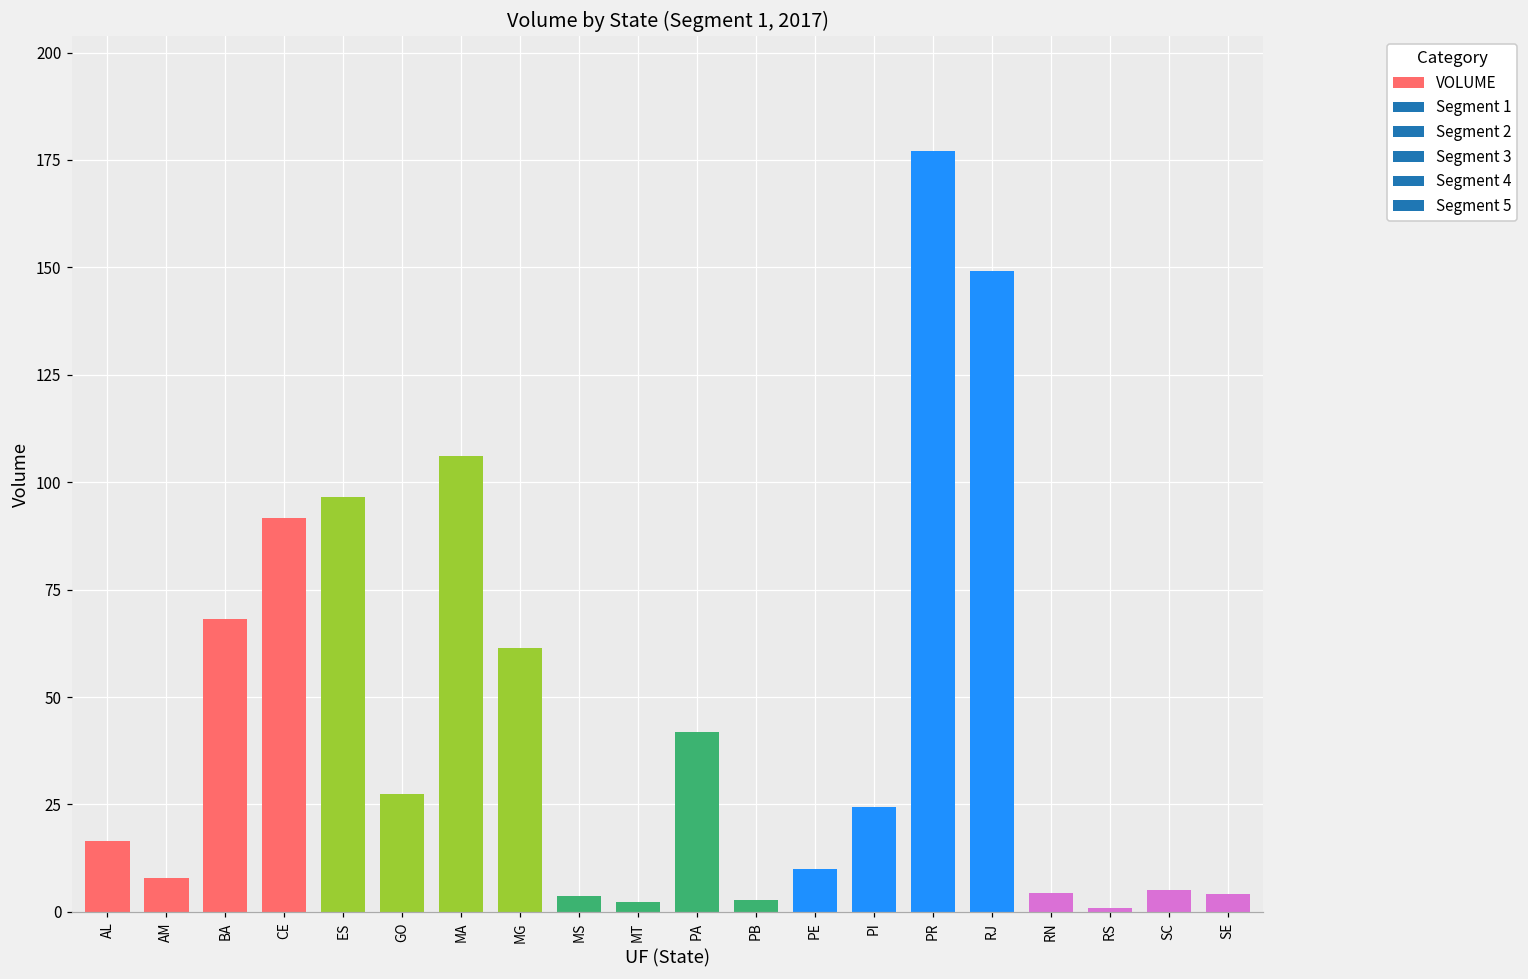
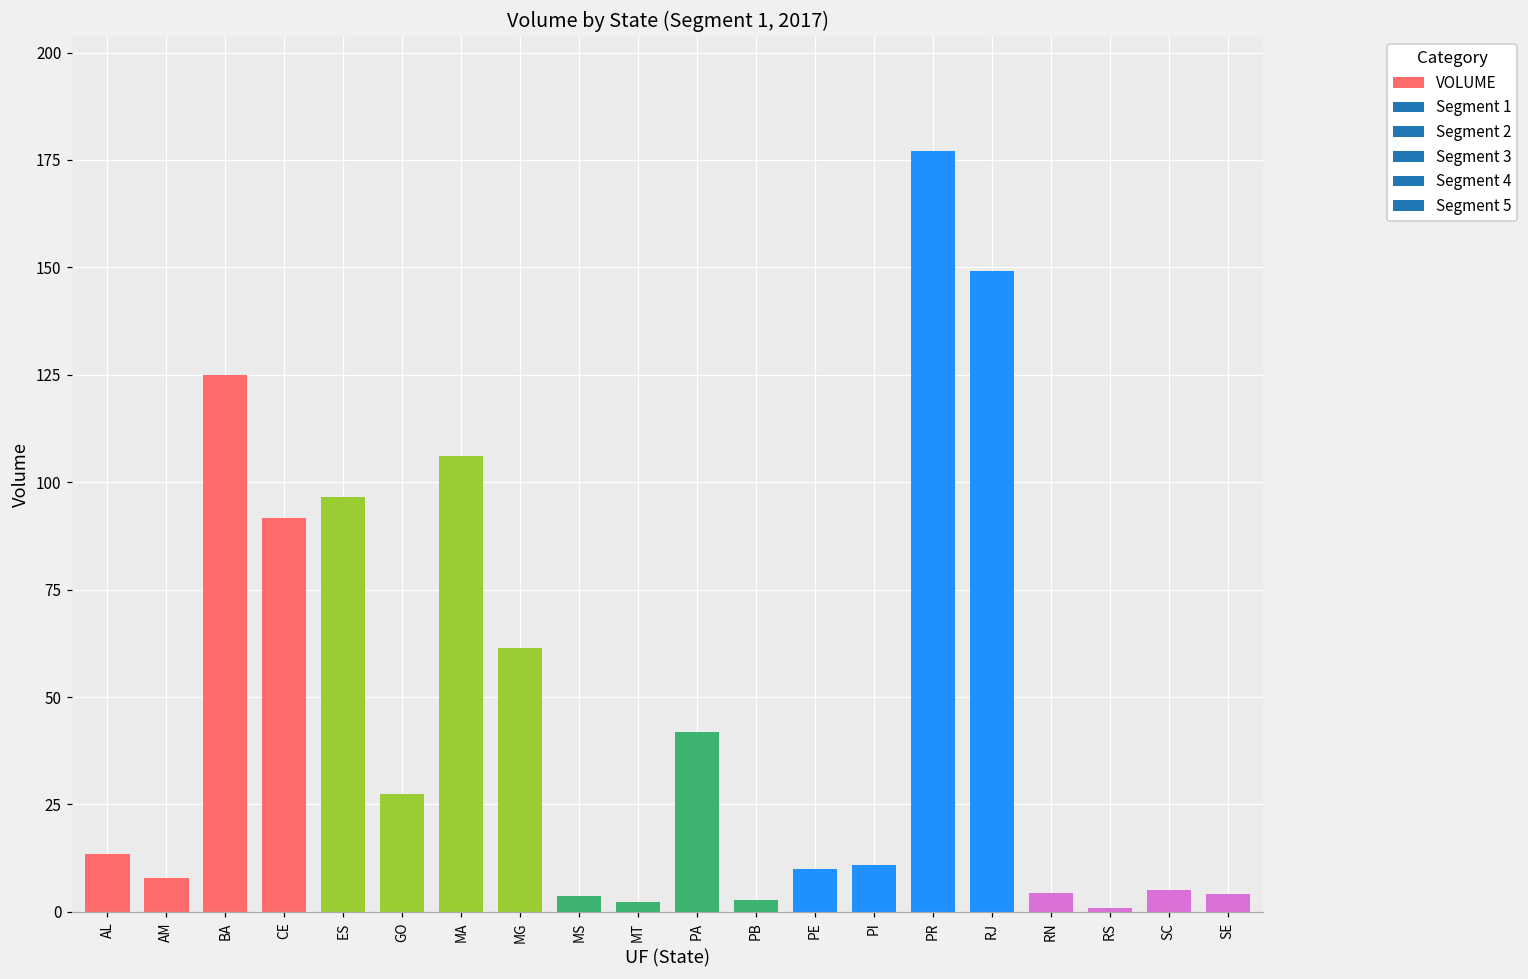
  {
-   "AL": 17,
+   "AL": 14,
    "AM": 8,
-   "BA": 68,
+   "BA": 125,
    "CE": 92,
    "ES": 96,
    "GO": 27,
    "MA": 106,
    "MG": 61,
    "MS": 4,
    "MT": 2,
    "PA": 42,
    "PB": 3,
    "PE": 10,
-   "PI": 24,
+   "PI": 11,
    "PR": 177,
    "RJ": 149,
    "RN": 5,
    "RS": 1,
    "SC": 5,
    "SE": 4
  }
